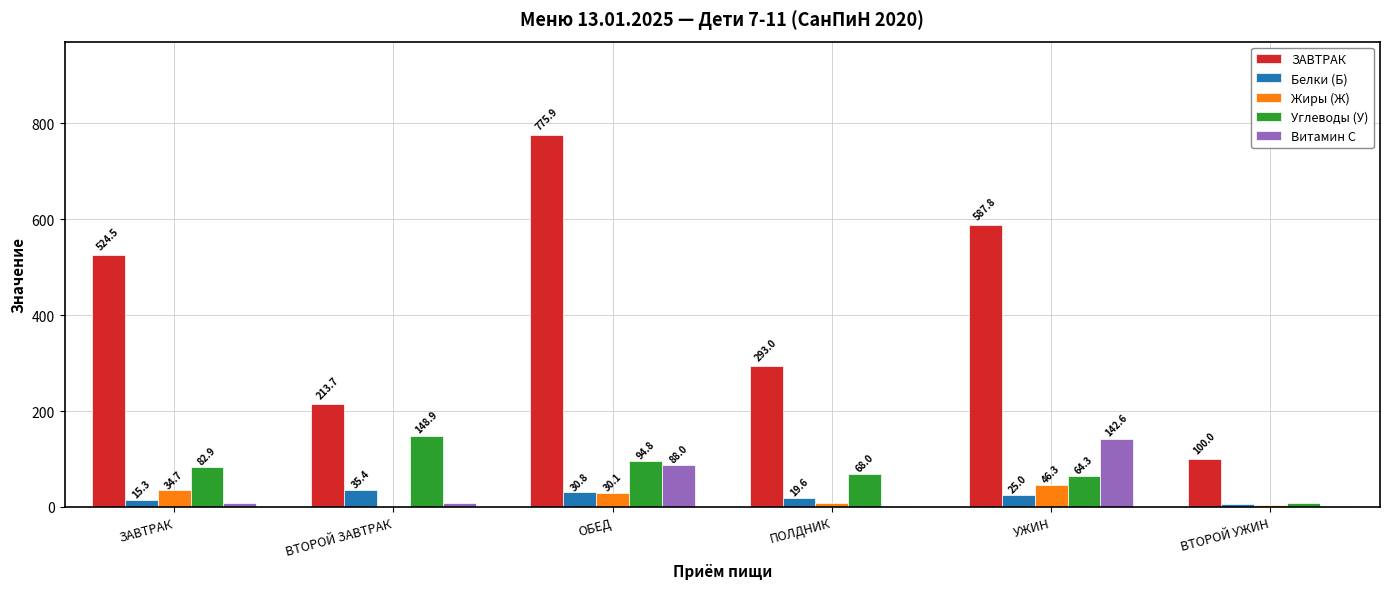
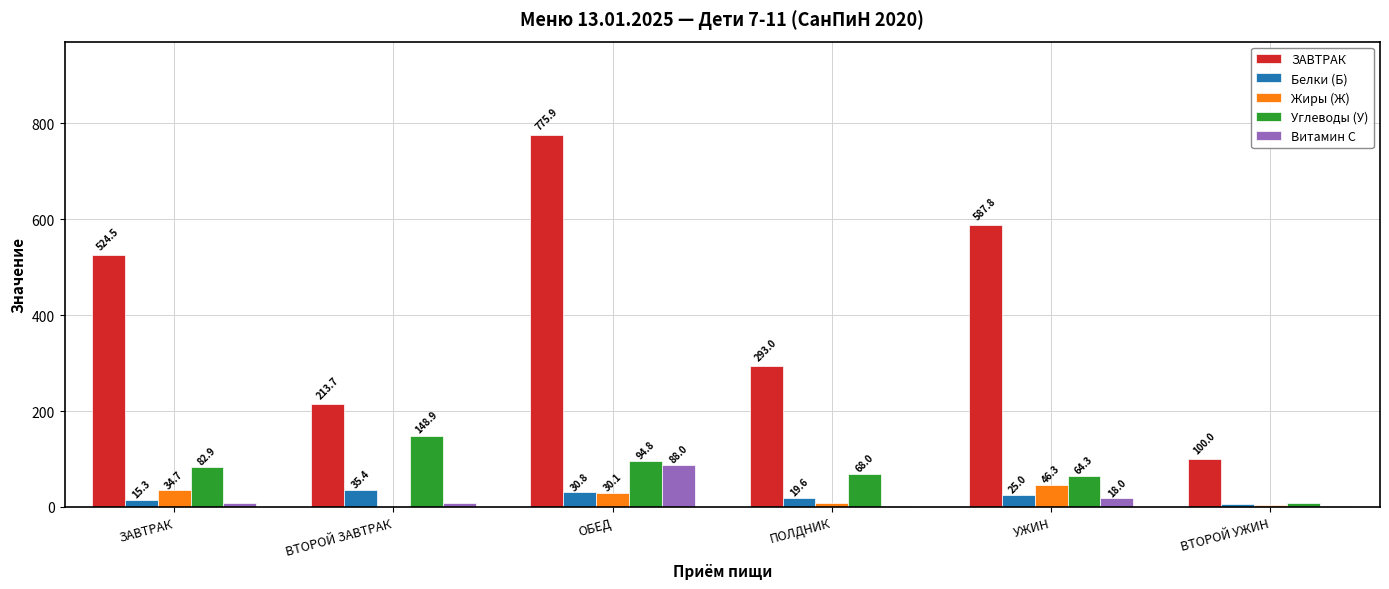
  {
    "ЗАВТРАК": {
      "ЗАВТРАК": 524.5,
      "ВТОРОЙ ЗАВТРАК": 213.7,
      "ОБЕД": 775.9,
      "ПОЛДНИК": 293.0,
      "УЖИН": 587.8,
      "ВТОРОЙ УЖИН": 100.0
    },
    "Белки (Б)": {
      "ЗАВТРАК": 15.3,
      "ВТОРОЙ ЗАВТРАК": 35.4,
      "ОБЕД": 30.8,
      "ПОЛДНИК": 19.6,
      "УЖИН": 25.0
    },
    "Жиры (Ж)": {
      "ЗАВТРАК": 34.7,
      "ОБЕД": 30.1,
      "УЖИН": 46.3
    },
    "Углеводы (У)": {
      "ЗАВТРАК": 82.9,
      "ВТОРОЙ ЗАВТРАК": 148.9,
      "ОБЕД": 94.8,
      "ПОЛДНИК": 68.0,
      "УЖИН": 64.3
    },
    "Витамин C": {
      "ОБЕД": 88.0,
-     "УЖИН": 142.6
+     "УЖИН": 18.0
    }
  }
